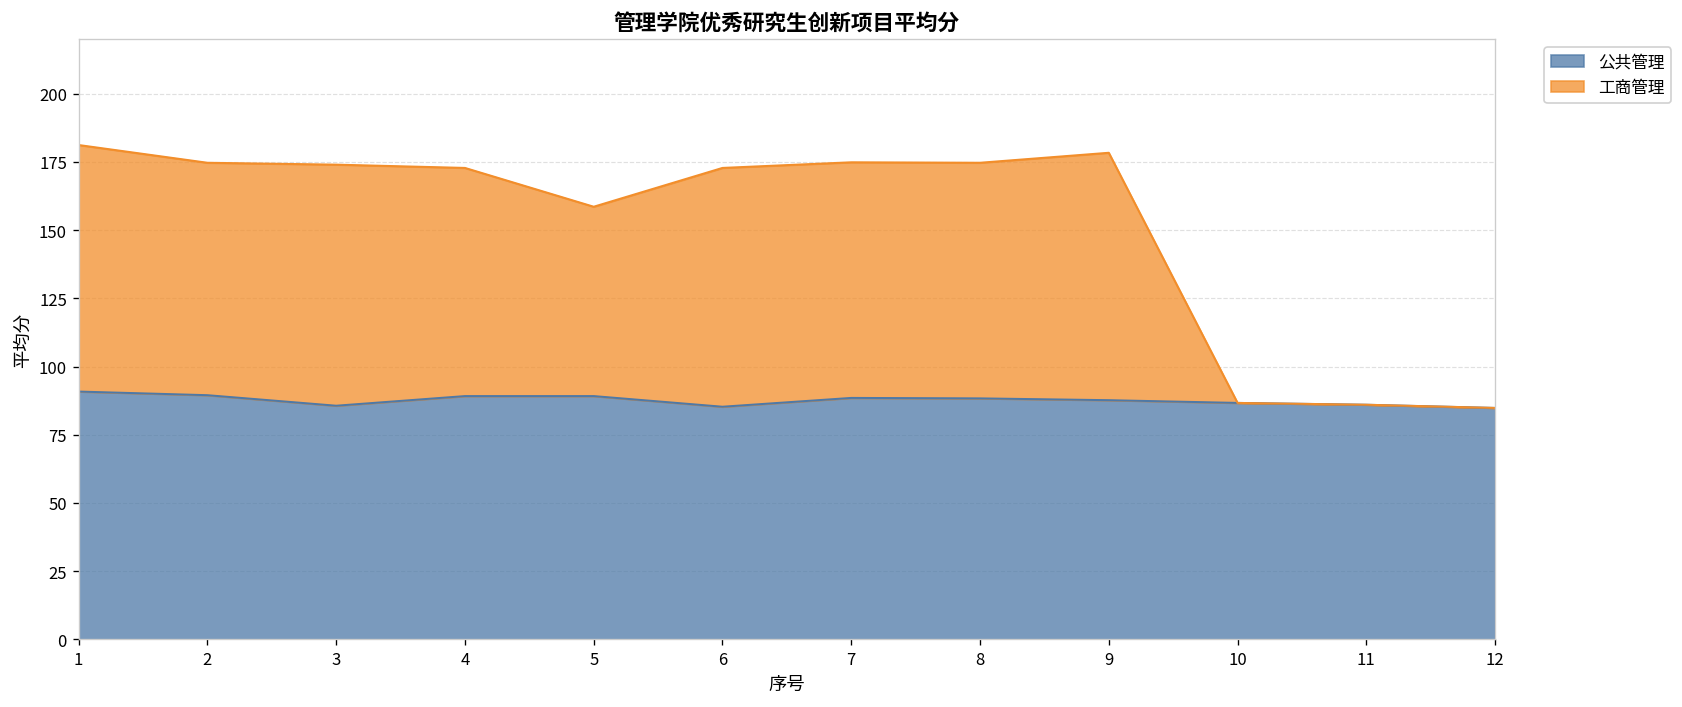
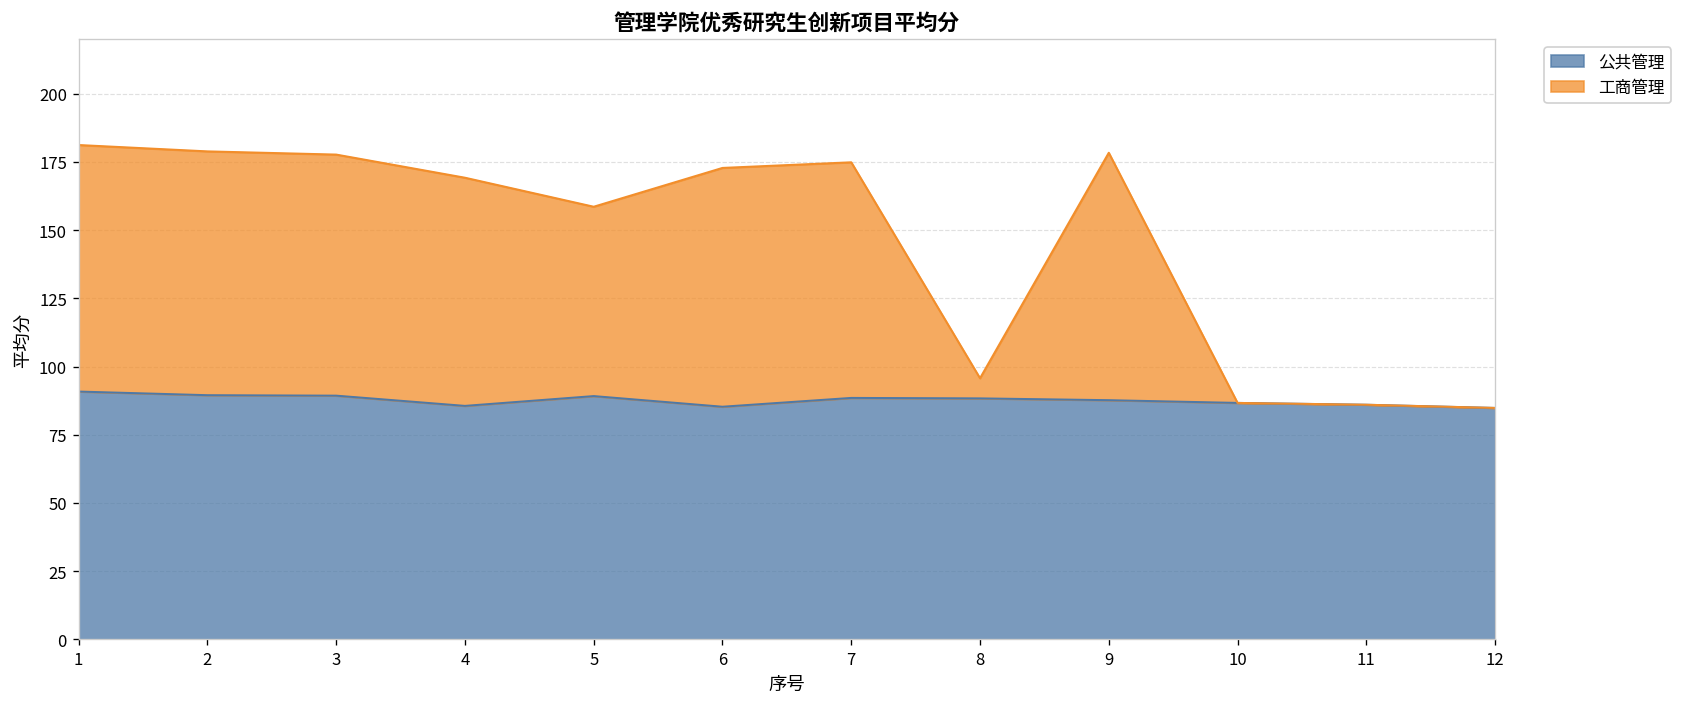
  {
    "公共管理": {
      "1": 91,
      "2": 90,
-     "3": 86,
-     "4": 89,
+     "3": 89,
+     "4": 86,
      "5": 89,
      "6": 85,
      "7": 89,
      "8": 88,
      "9": 88
    },
    "工商管理": {
      "1": 90,
-     "2": 85,
+     "2": 89,
      "3": 88,
      "4": 84,
      "5": 69,
      "6": 87,
      "7": 86,
-     "8": 86,
+     "8": 7,
      "9": 91
    }
  }
